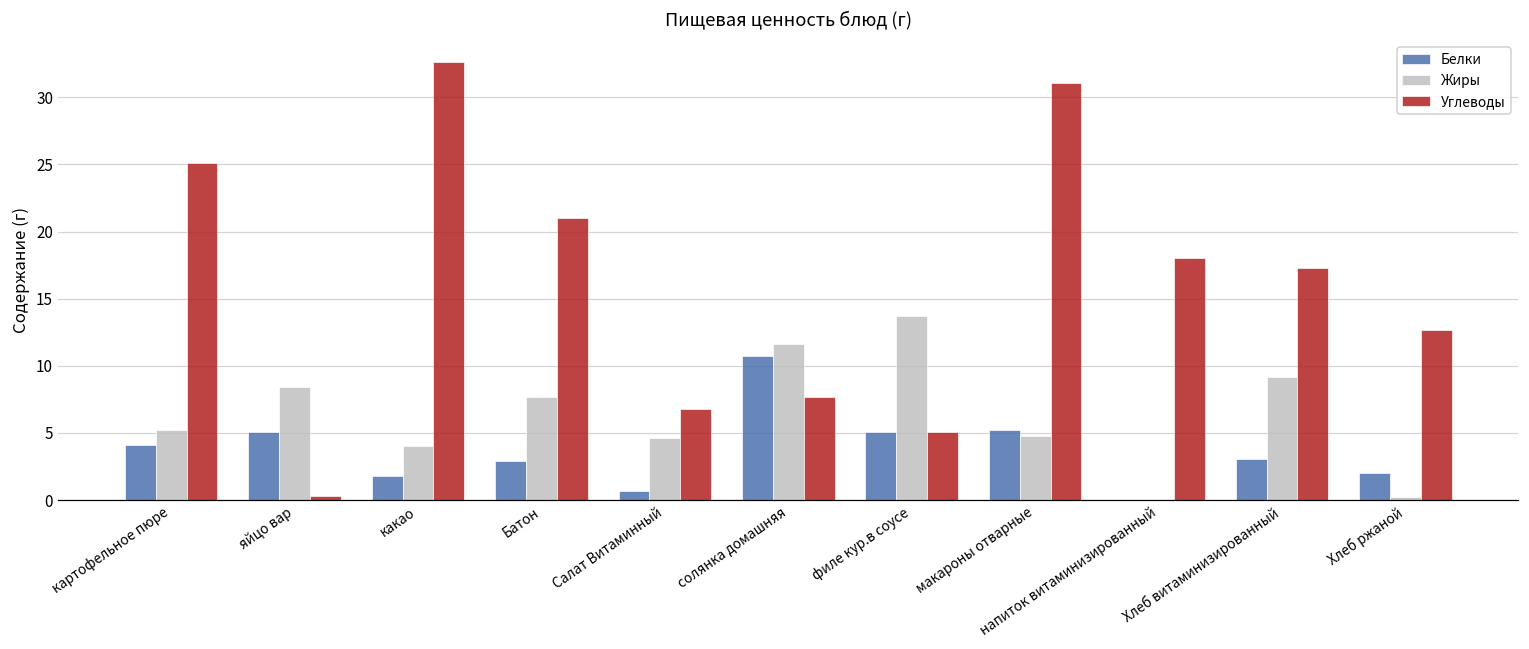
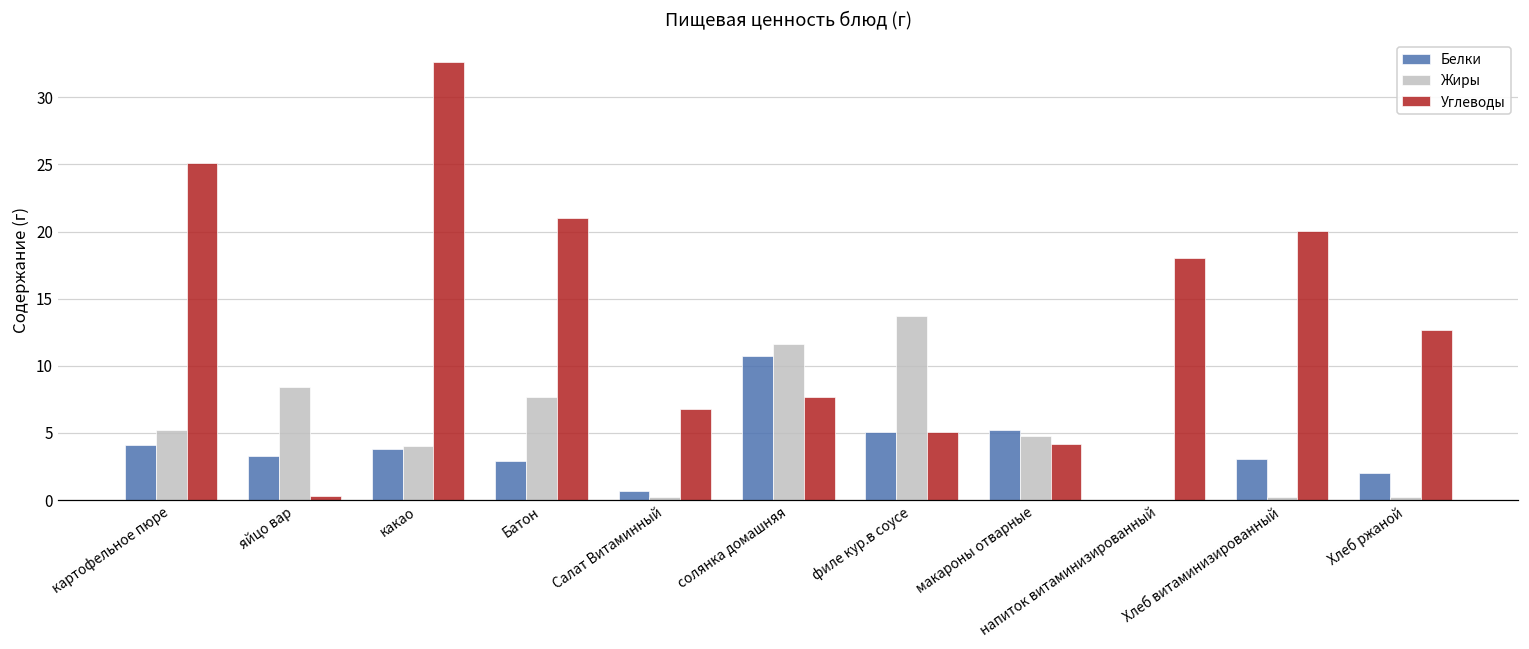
  {
    "Белки": {
      "картофельное пюре": 4.1,
-     "яйцо вар": 5.1,
-     "какао": 1.8,
+     "яйцо вар": 3.3,
+     "какао": 3.8,
      "Батон": 2.9,
      "Салат Витаминный": 0.7,
      "солянка домашняя": 10.7,
      "филе кур.в соусе": 5.1,
      "макароны отварные": 5.3,
      "напиток витаминизированный": 0.0,
      "Хлеб витаминизированный": 3.1,
      "Хлеб ржаной": 2.0
    },
    "Жиры": {
      "картофельное пюре": 5.2,
      "яйцо вар": 8.4,
      "какао": 4.0,
      "Батон": 7.7,
-     "Салат Витаминный": 4.6,
+     "Салат Витаминный": 0.2,
      "солянка домашняя": 11.6,
      "филе кур.в соусе": 13.7,
      "макароны отварные": 4.8,
      "напиток витаминизированный": 0.0,
-     "Хлеб витаминизированный": 9.2,
+     "Хлеб витаминизированный": 0.3,
      "Хлеб ржаной": 0.3
    },
    "Углеводы": {
      "картофельное пюре": 25.1,
      "яйцо вар": 0.3,
      "какао": 32.6,
      "Батон": 21.0,
      "Салат Витаминный": 6.8,
      "солянка домашняя": 7.7,
      "филе кур.в соусе": 5.1,
-     "макароны отварные": 31.1,
+     "макароны отварные": 4.2,
      "напиток витаминизированный": 18.0,
-     "Хлеб витаминизированный": 17.3,
+     "Хлеб витаминизированный": 20.1,
      "Хлеб ржаной": 12.7
    }
  }
